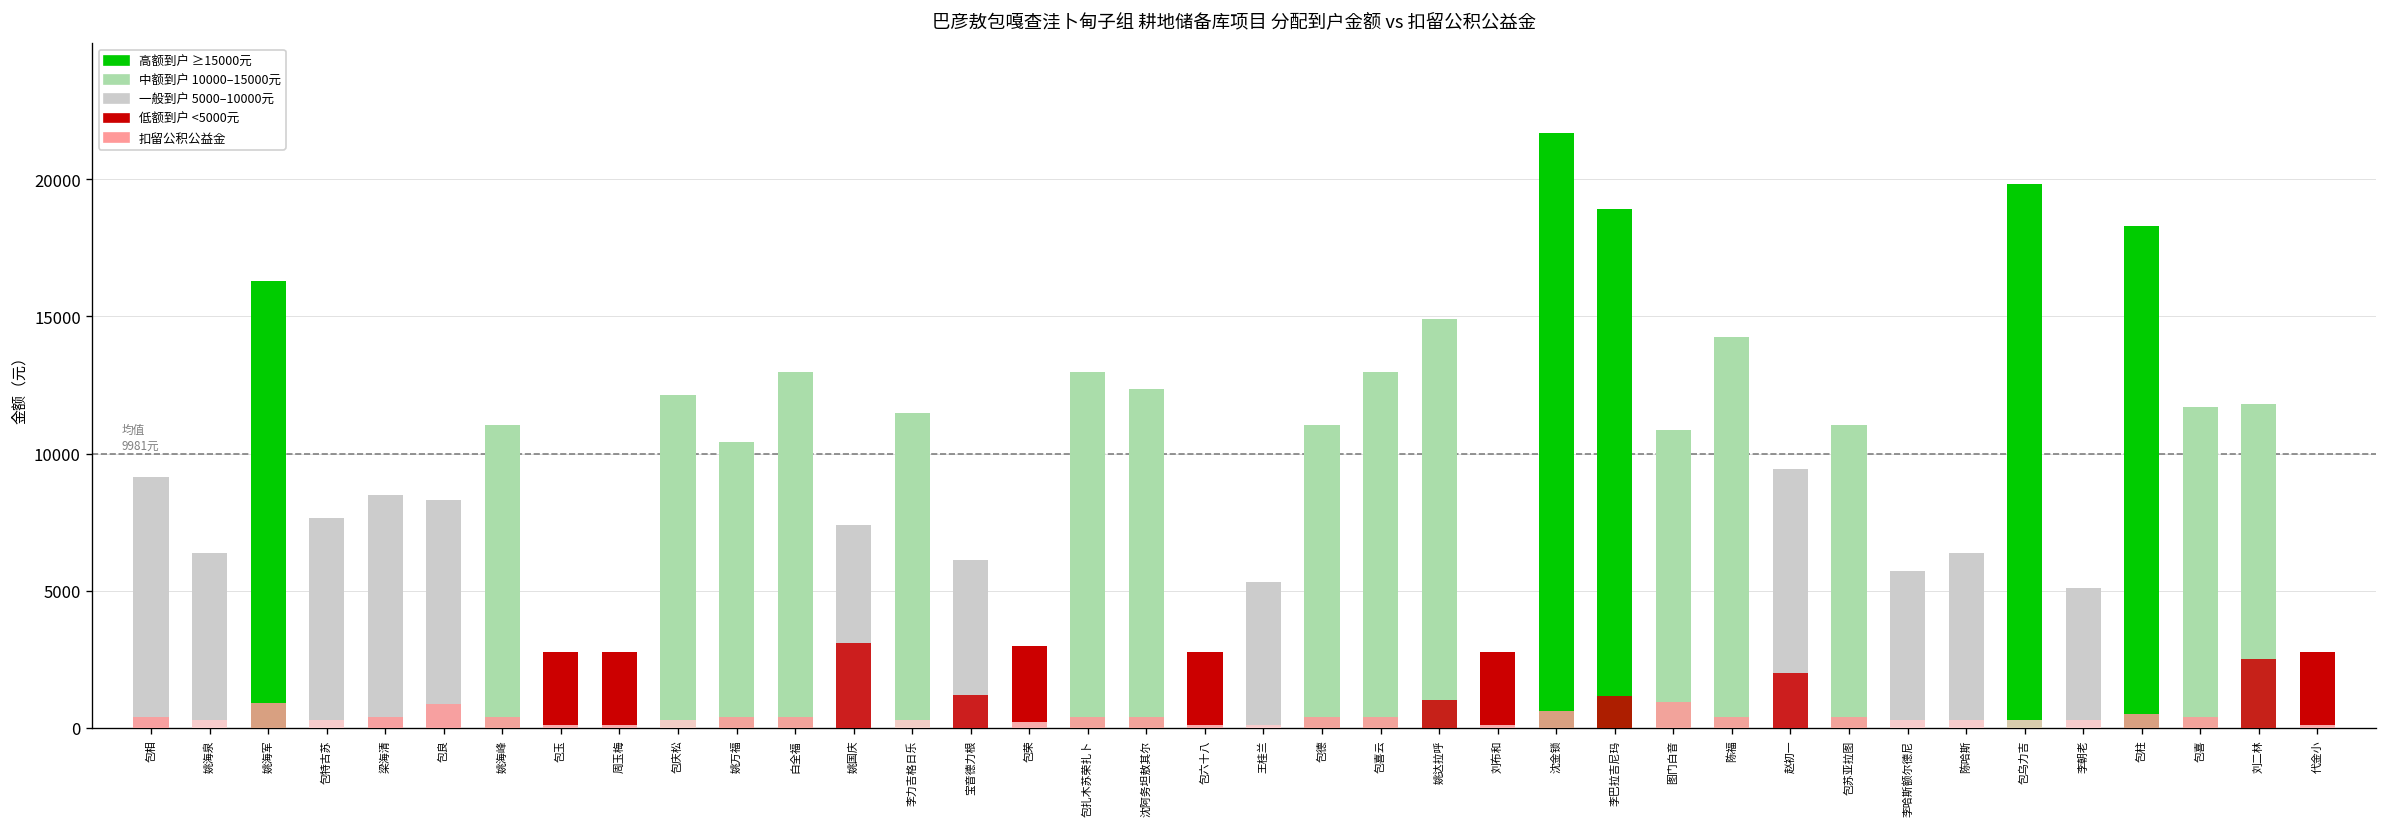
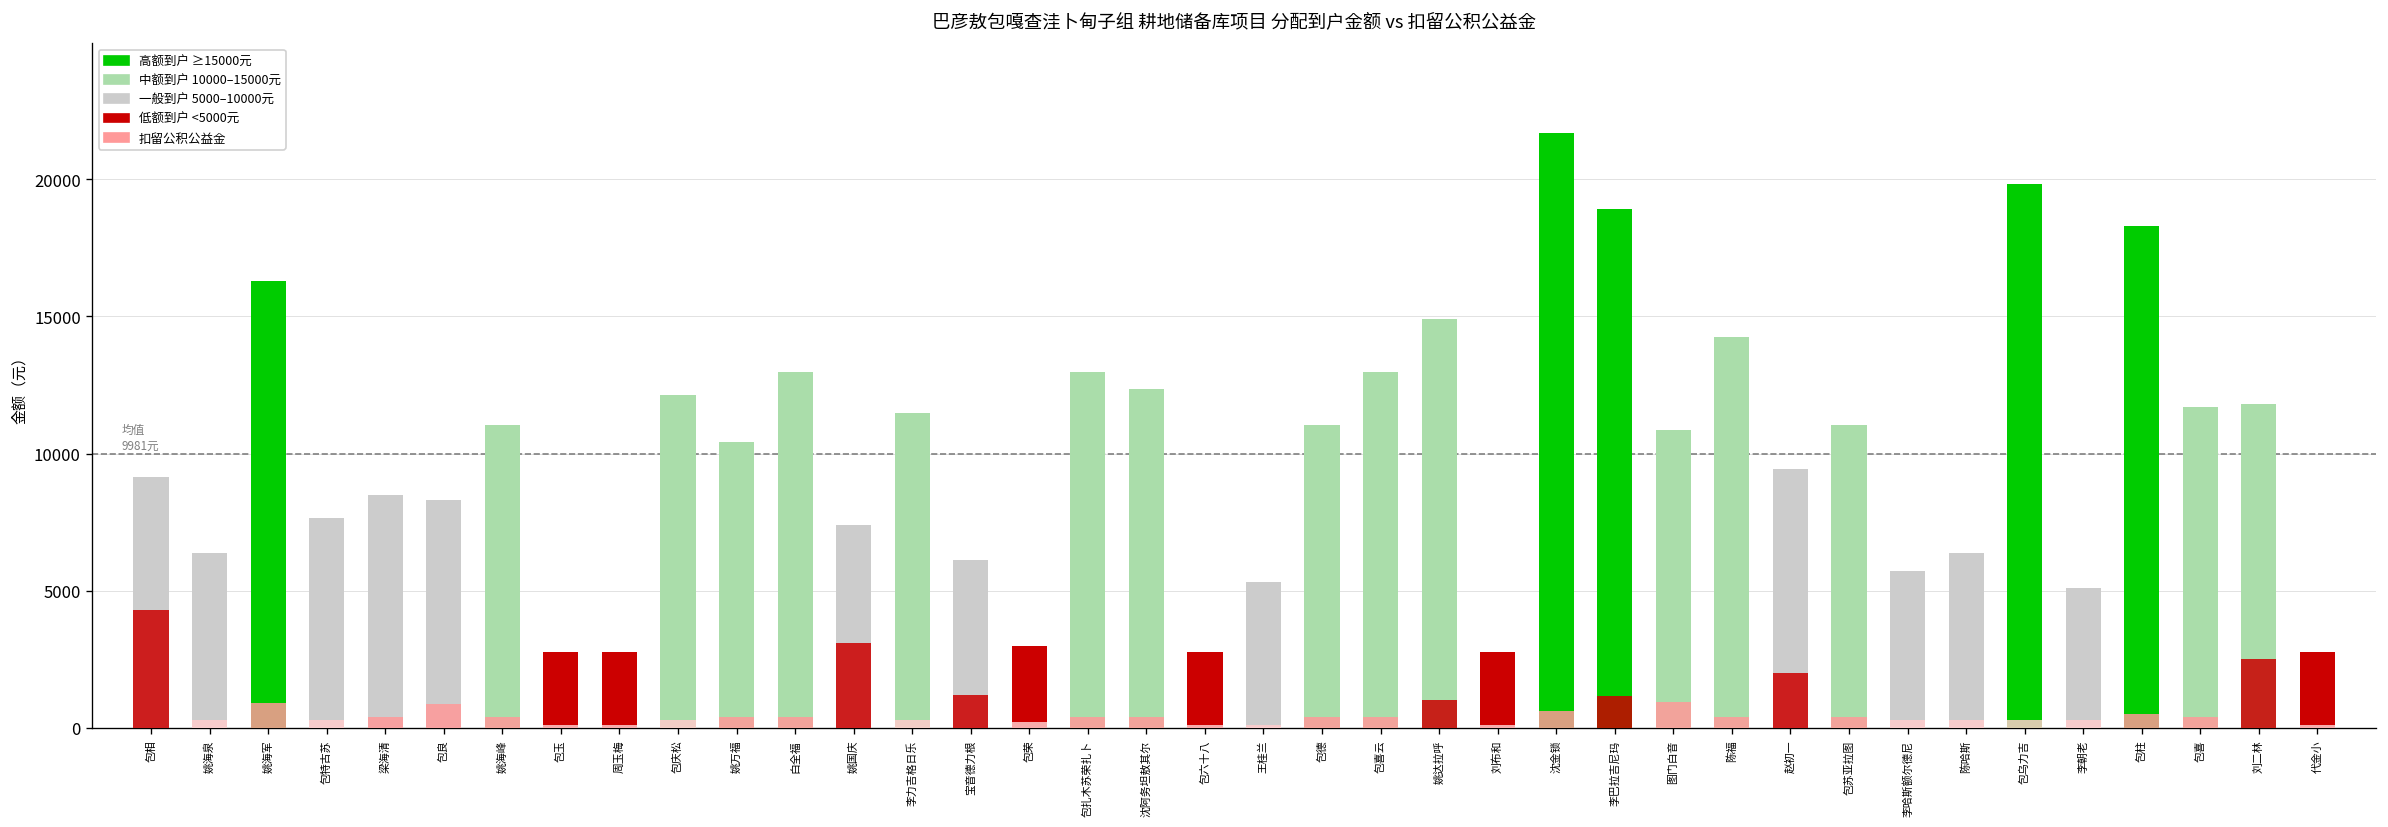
  {
    "扣留公积公益金": {
-     "包相": 400
+     "包相": 4300
    }
  }
